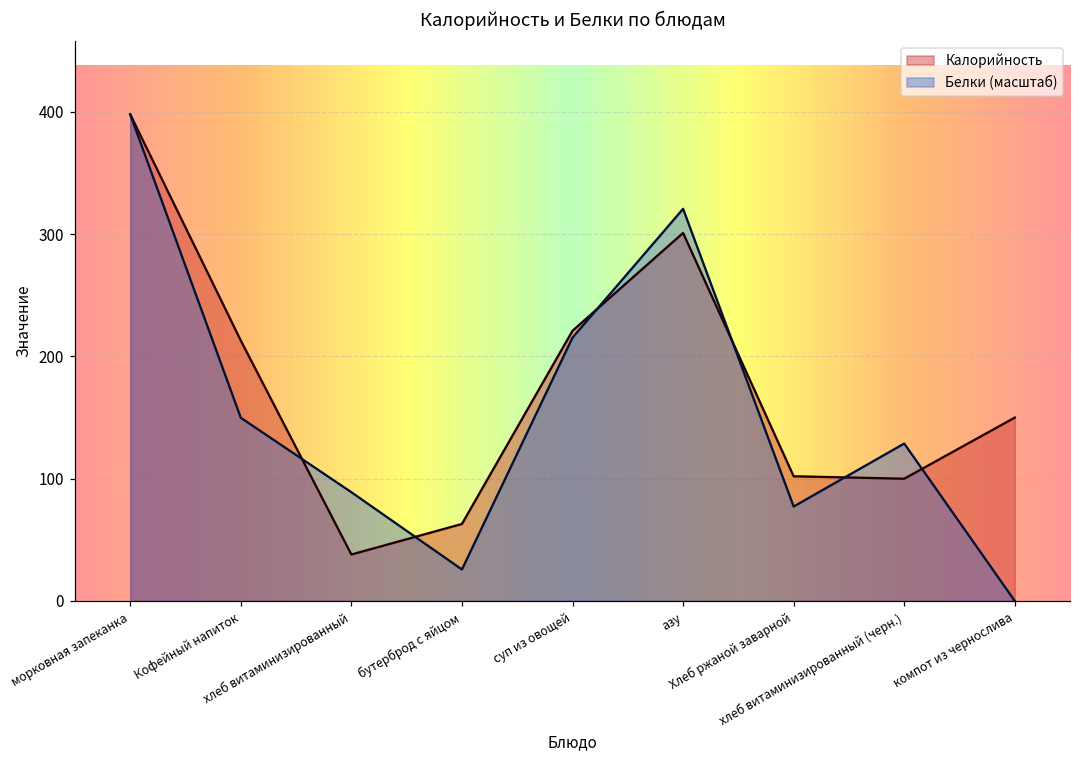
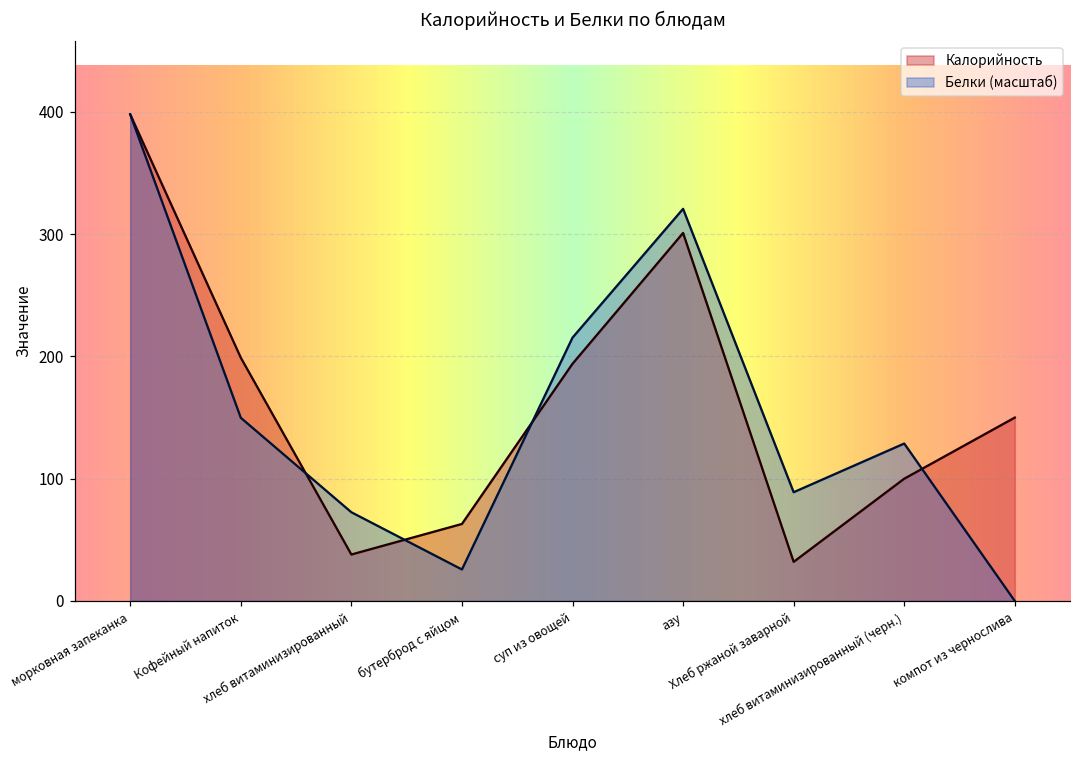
  {
    "Калорийность": {
-     "Кофейный напиток": 213,
+     "Кофейный напиток": 199,
      "хлеб витаминизированный": 38,
      "бутерброд с яйцом": 63,
-     "суп из овощей": 221,
+     "суп из овощей": 194,
      "азу": 301,
-     "Хлеб ржаной заварной": 102,
+     "Хлеб ржаной заварной": 32,
      "хлеб витаминизированный (черн.)": 100,
      "компот из чернослива": 150
    },
    "Белки (масштаб)": {
      "Кофейный напиток": 150,
-     "хлеб витаминизированный": 89,
+     "хлеб витаминизированный": 73,
      "бутерброд с яйцом": 26,
      "суп из овощей": 215,
      "азу": 321,
-     "Хлеб ржаной заварной": 77,
+     "Хлеб ржаной заварной": 89,
      "хлеб витаминизированный (черн.)": 129,
      "компот из чернослива": 0
    }
  }
